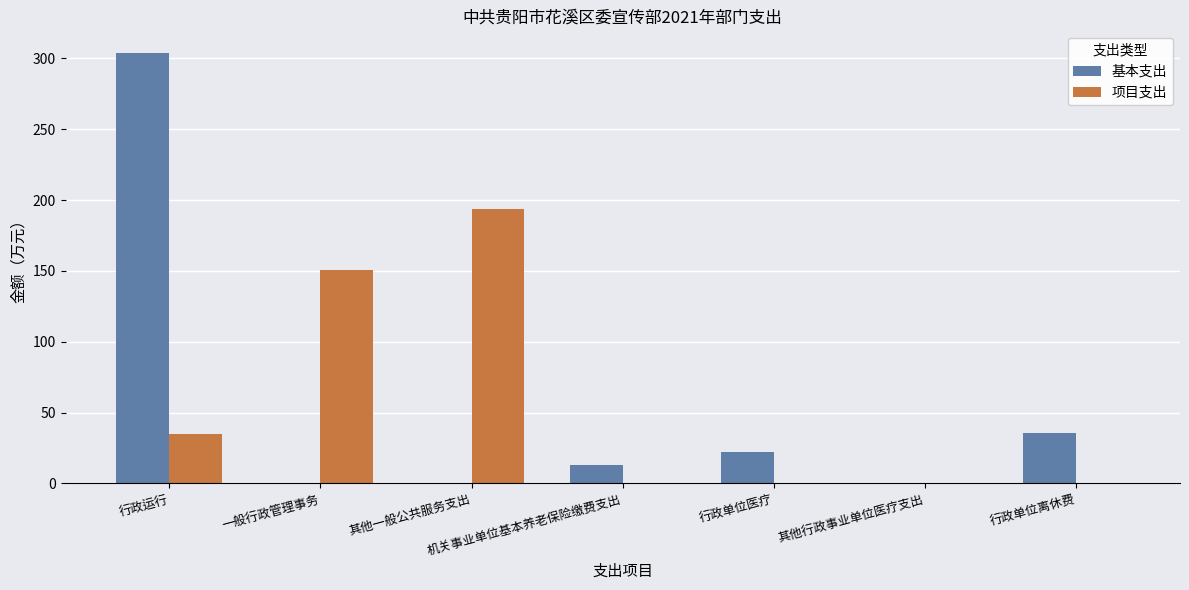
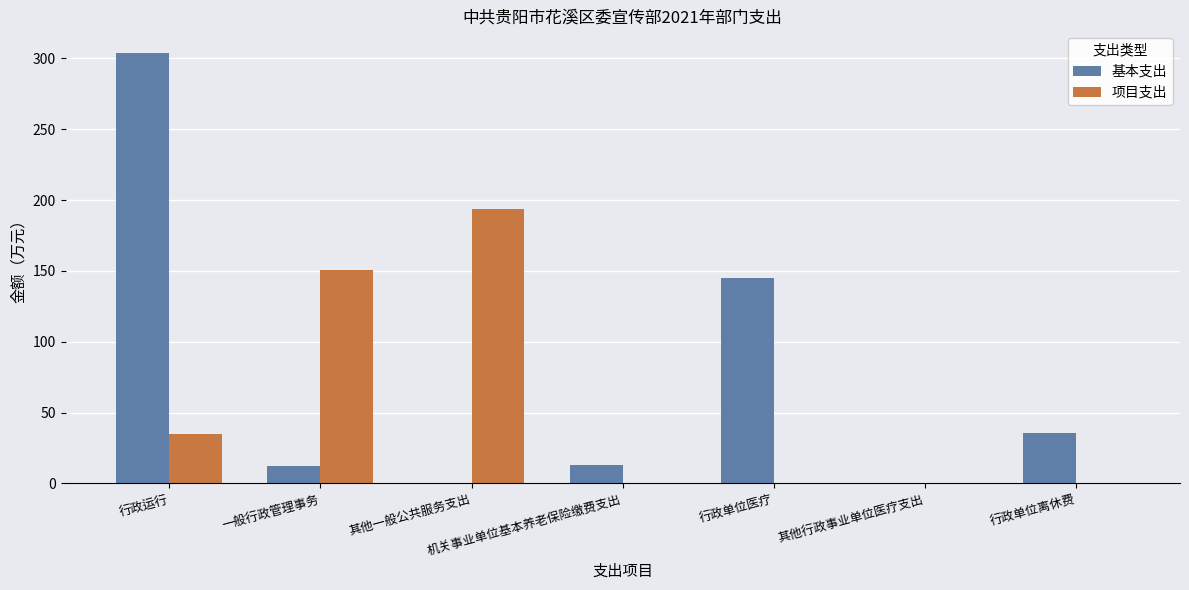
  {
    "基本支出": {
      "行政运行": 304,
-     "一般行政管理事务": 0,
+     "一般行政管理事务": 12,
      "其他一般公共服务支出": 0,
      "机关事业单位基本养老保险缴费支出": 13,
-     "行政单位医疗": 22,
+     "行政单位医疗": 145,
      "行政单位离休费": 35
    },
    "项目支出": {
      "行政运行": 35,
      "一般行政管理事务": 150,
      "其他一般公共服务支出": 194,
      "机关事业单位基本养老保险缴费支出": 0,
      "行政单位医疗": 0,
      "其他行政事业单位医疗支出": 0,
      "行政单位离休费": 0
    }
  }
